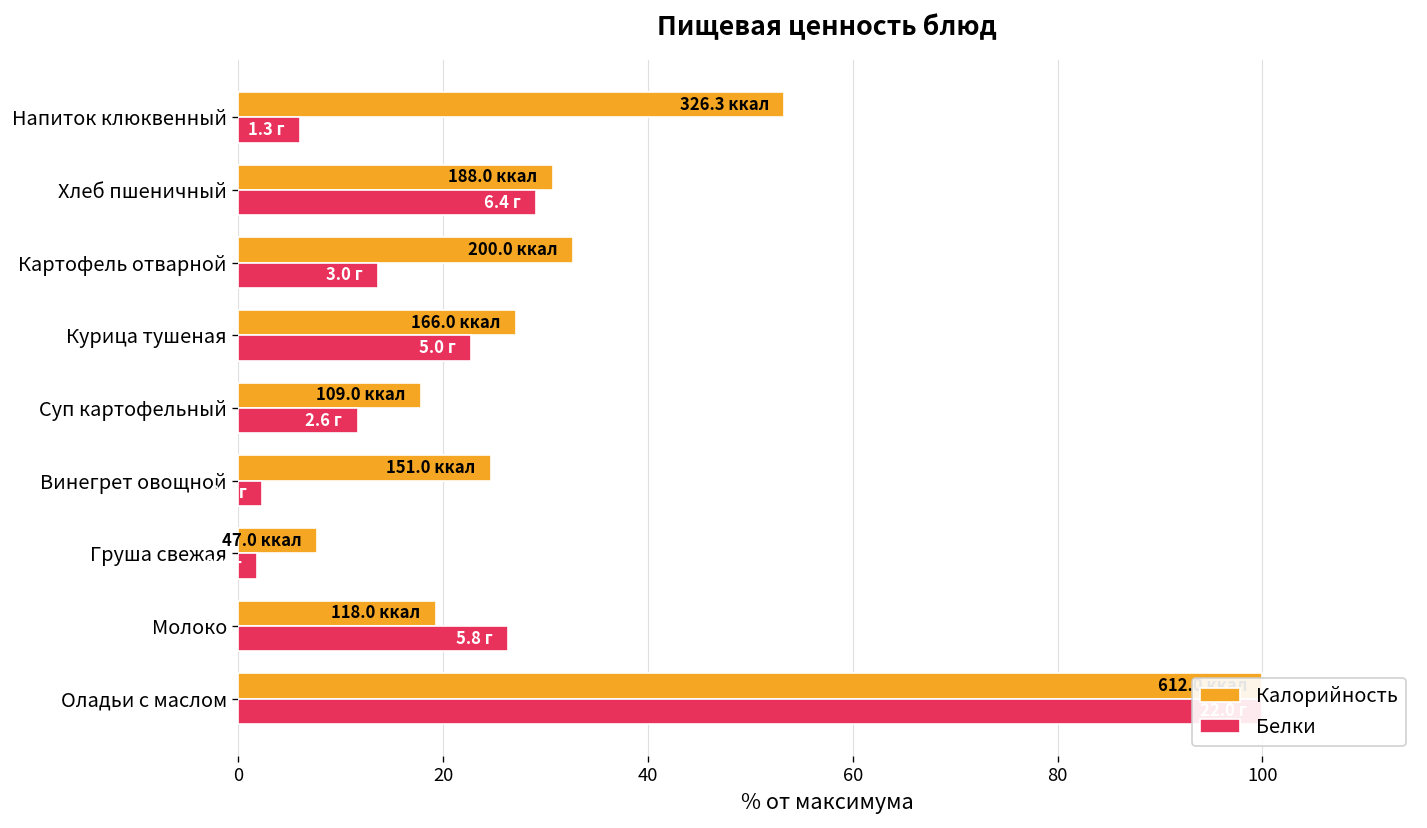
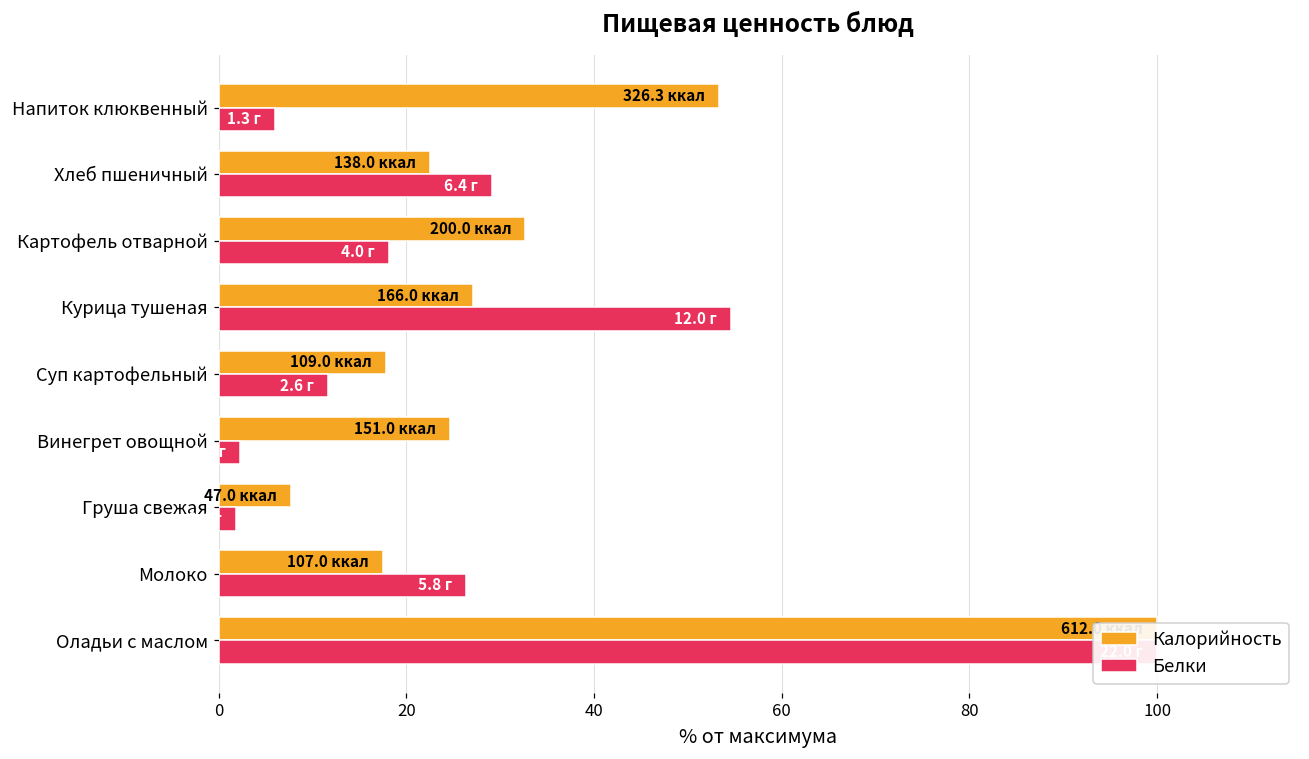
  {
    "Калорийность": {
-     "Хлеб пшеничный": 188.0,
-     "Молоко": 118.0
+     "Хлеб пшеничный": 138.0,
+     "Молоко": 107.0
    },
    "Белки": {
-     "Картофель отварной": 3.0,
-     "Курица тушеная": 5.0
+     "Картофель отварной": 4.0,
+     "Курица тушеная": 12.0
    }
  }
